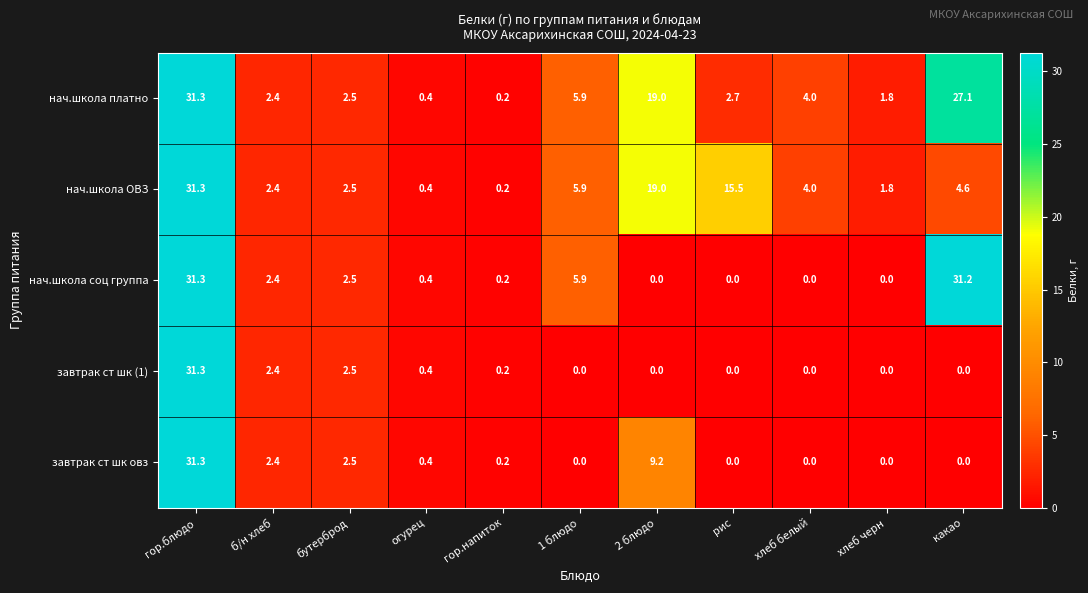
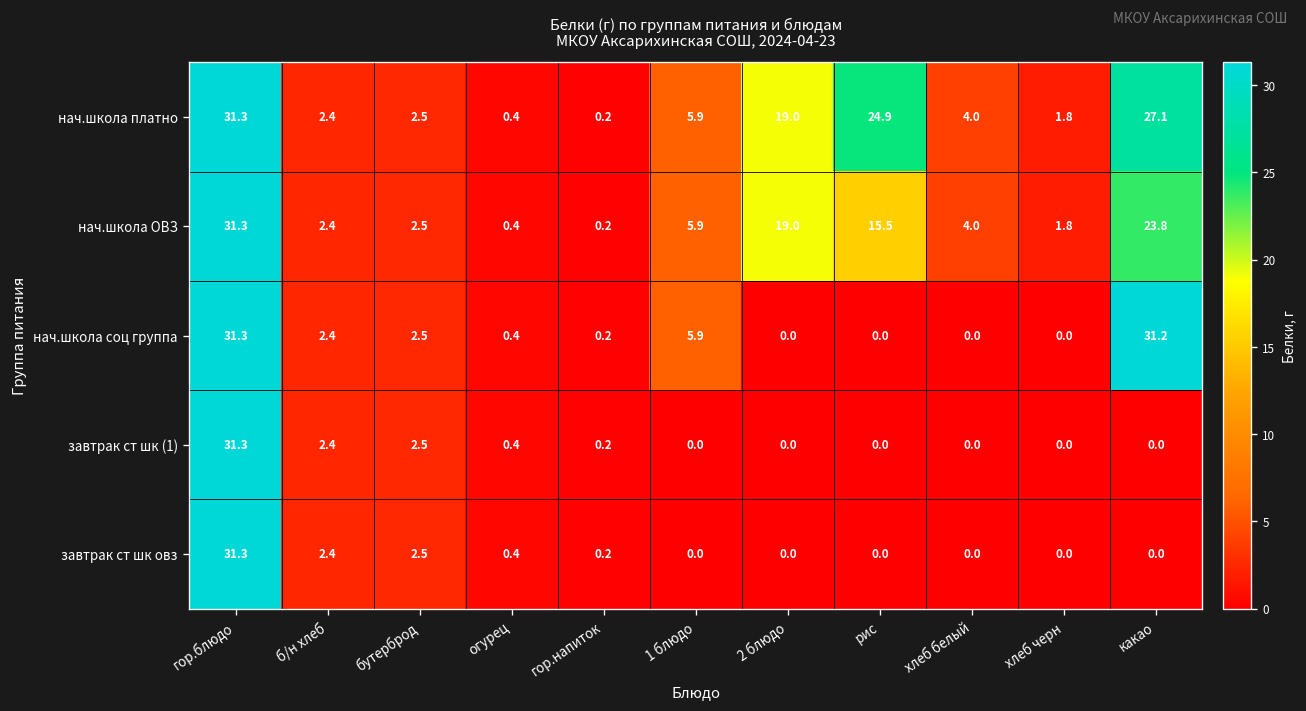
  {
    "нач.школа платно": {
      "гор.блюдо": 31.3,
      "б/н хлеб": 2.4,
      "бутерброд": 2.5,
      "огурец": 0.4,
      "гор.напиток": 0.2,
      "1 блюдо": 5.9,
      "2 блюдо": 19.0,
-     "рис": 2.7,
+     "рис": 24.9,
      "хлеб белый": 4.0,
      "хлеб черн": 1.8,
      "какао": 27.1
    },
    "нач.школа ОВЗ": {
      "гор.блюдо": 31.3,
      "б/н хлеб": 2.4,
      "бутерброд": 2.5,
      "огурец": 0.4,
      "гор.напиток": 0.2,
      "1 блюдо": 5.9,
      "2 блюдо": 19.0,
      "рис": 15.5,
      "хлеб белый": 4.0,
      "хлеб черн": 1.8,
-     "какао": 4.6
+     "какао": 23.8
    },
    "нач.школа соц группа": {
      "гор.блюдо": 31.3,
      "б/н хлеб": 2.4,
      "бутерброд": 2.5,
      "огурец": 0.4,
      "гор.напиток": 0.2,
      "1 блюдо": 5.9,
      "2 блюдо": 0.0,
      "рис": 0.0,
      "хлеб белый": 0.0,
      "хлеб черн": 0.0,
      "какао": 31.2
    },
    "завтрак ст шк (1)": {
      "гор.блюдо": 31.3,
      "б/н хлеб": 2.4,
      "бутерброд": 2.5,
      "огурец": 0.4,
      "гор.напиток": 0.2,
      "1 блюдо": 0.0,
      "2 блюдо": 0.0,
      "рис": 0.0,
      "хлеб белый": 0.0,
      "хлеб черн": 0.0,
      "какао": 0.0
    },
    "завтрак ст шк овз": {
      "гор.блюдо": 31.3,
      "б/н хлеб": 2.4,
      "бутерброд": 2.5,
      "огурец": 0.4,
      "гор.напиток": 0.2,
      "1 блюдо": 0.0,
-     "2 блюдо": 9.2,
+     "2 блюдо": 0.0,
      "рис": 0.0,
      "хлеб белый": 0.0,
      "хлеб черн": 0.0,
      "какао": 0.0
    }
  }
